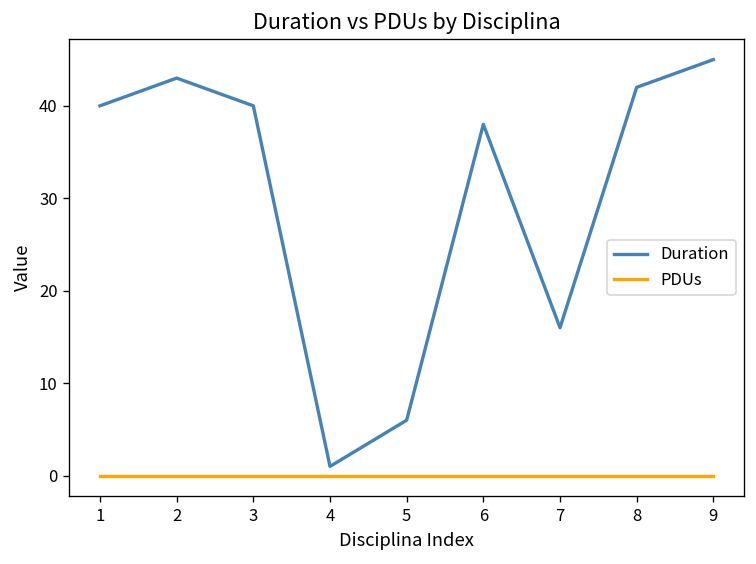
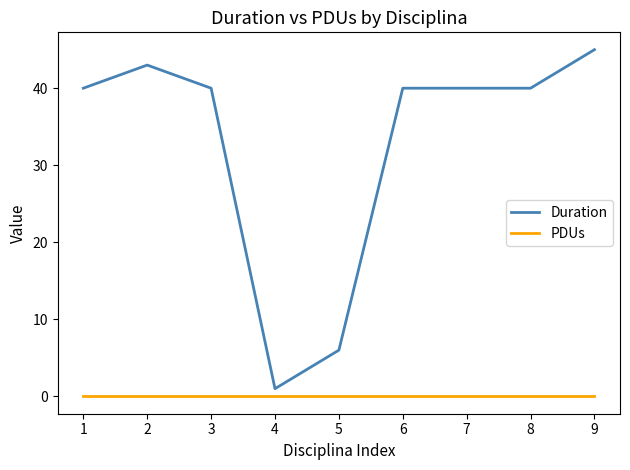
  {
    "Duration": {
      "1": 40,
      "2": 43,
      "3": 40,
      "4": 1,
      "5": 6,
-     "6": 38,
-     "7": 16,
-     "8": 42,
+     "6": 40,
+     "7": 40,
+     "8": 40,
      "9": 45
    },
    "PDUs": {
      "1": 0,
      "2": 0,
      "3": 0,
      "4": 0,
      "5": 0,
      "6": 0,
      "7": 0,
      "8": 0,
      "9": 0
    }
  }
